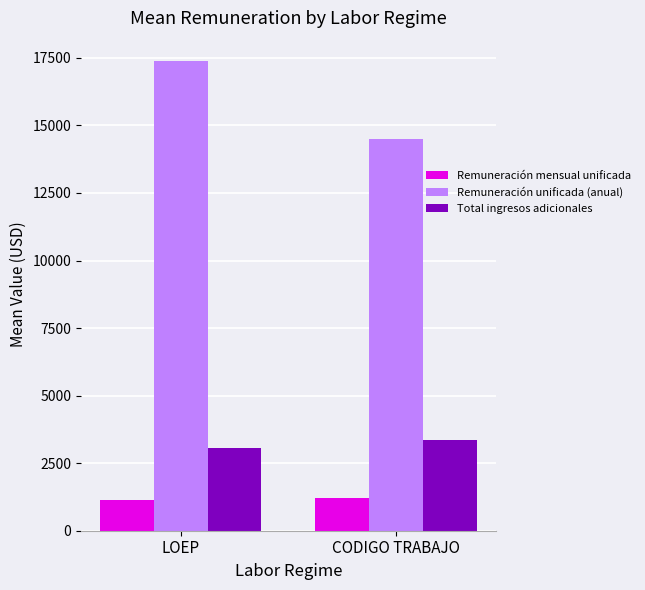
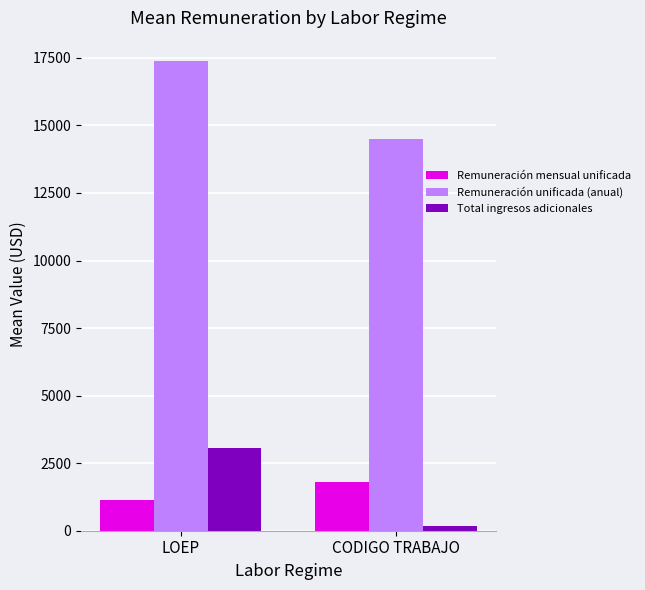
  {
    "Remuneración mensual unificada": {
      "LOEP": 1100,
-     "CODIGO TRABAJO": 1200
+     "CODIGO TRABAJO": 1800
    },
    "Remuneración unificada (anual)": {
      "LOEP": 17400,
      "CODIGO TRABAJO": 14500
    },
    "Total ingresos adicionales": {
      "LOEP": 3100,
-     "CODIGO TRABAJO": 3300
+     "CODIGO TRABAJO": 200
    }
  }
